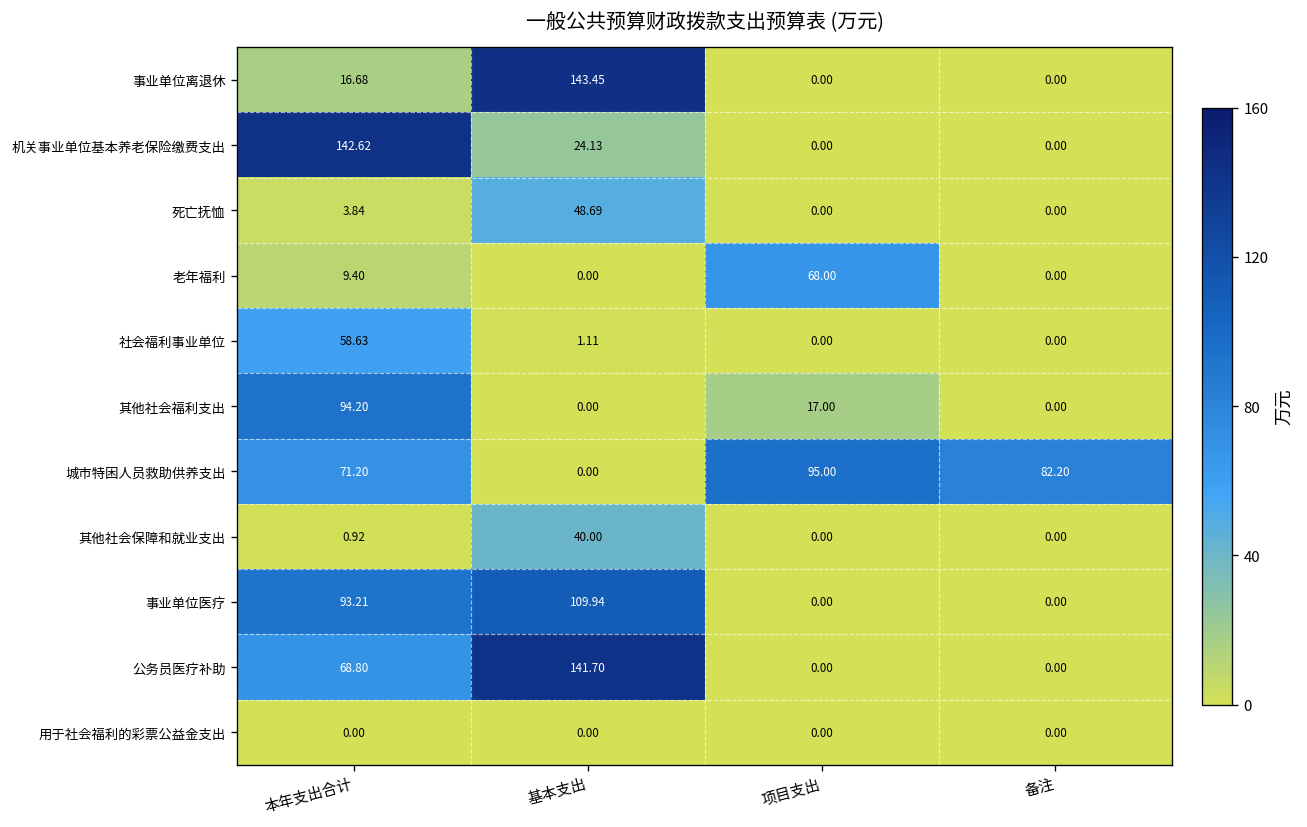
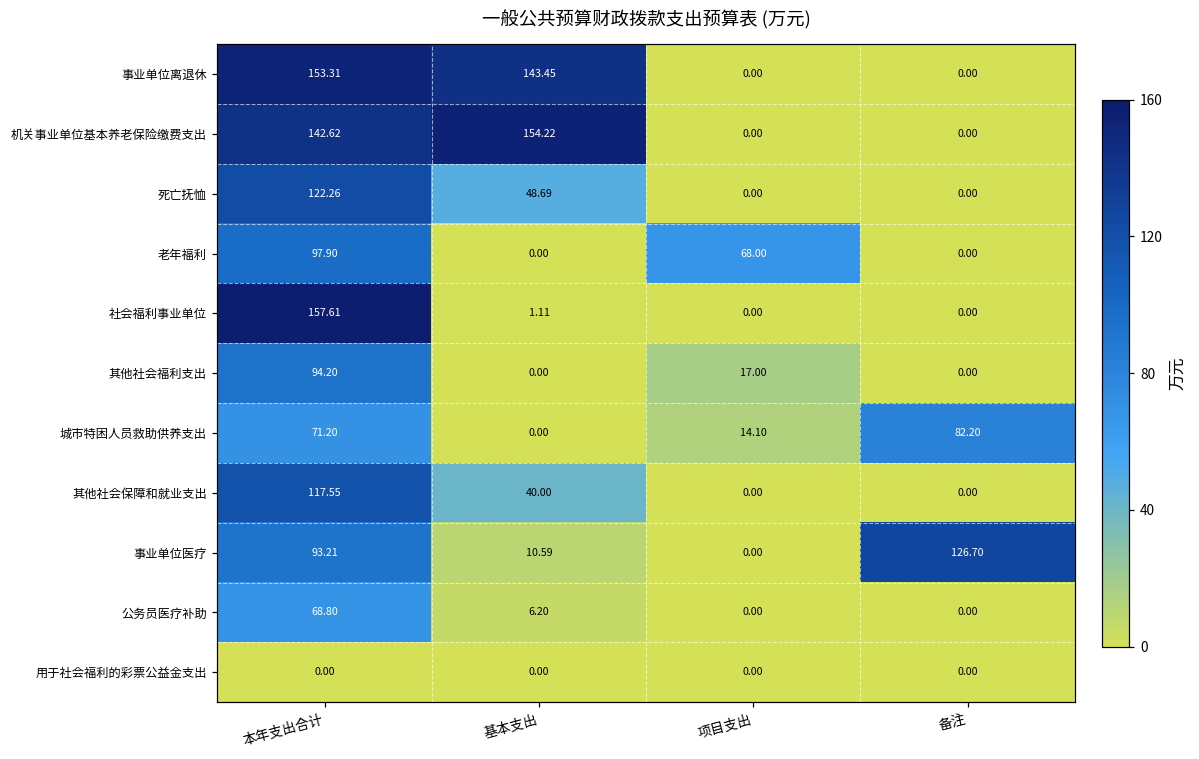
  {
    "事业单位离退休": {
-     "本年支出合计": 16.68,
+     "本年支出合计": 153.31,
      "基本支出": 143.45,
      "项目支出": 0.00,
      "备注": 0.00
    },
    "机关事业单位基本养老保险缴费支出": {
      "本年支出合计": 142.62,
-     "基本支出": 24.13,
+     "基本支出": 154.22,
      "项目支出": 0.00,
      "备注": 0.00
    },
    "死亡抚恤": {
-     "本年支出合计": 3.84,
+     "本年支出合计": 122.26,
      "基本支出": 48.69,
      "项目支出": 0.00,
      "备注": 0.00
    },
    "老年福利": {
-     "本年支出合计": 9.40,
+     "本年支出合计": 97.90,
      "基本支出": 0.00,
      "项目支出": 68.00,
      "备注": 0.00
    },
    "社会福利事业单位": {
-     "本年支出合计": 58.63,
+     "本年支出合计": 157.61,
      "基本支出": 1.11,
      "项目支出": 0.00,
      "备注": 0.00
    },
    "其他社会福利支出": {
      "本年支出合计": 94.20,
      "基本支出": 0.00,
      "项目支出": 17.00,
      "备注": 0.00
    },
    "城市特困人员救助供养支出": {
      "本年支出合计": 71.20,
      "基本支出": 0.00,
-     "项目支出": 95.00,
+     "项目支出": 14.10,
      "备注": 82.20
    },
    "其他社会保障和就业支出": {
-     "本年支出合计": 0.92,
+     "本年支出合计": 117.55,
      "基本支出": 40.00,
      "项目支出": 0.00,
      "备注": 0.00
    },
    "事业单位医疗": {
      "本年支出合计": 93.21,
-     "基本支出": 109.94,
+     "基本支出": 10.59,
      "项目支出": 0.00,
-     "备注": 0.00
+     "备注": 126.70
    },
    "公务员医疗补助": {
      "本年支出合计": 68.80,
-     "基本支出": 141.70,
+     "基本支出": 6.20,
      "项目支出": 0.00,
      "备注": 0.00
    },
    "用于社会福利的彩票公益金支出": {
      "本年支出合计": 0.00,
      "基本支出": 0.00,
      "项目支出": 0.00,
      "备注": 0.00
    }
  }
